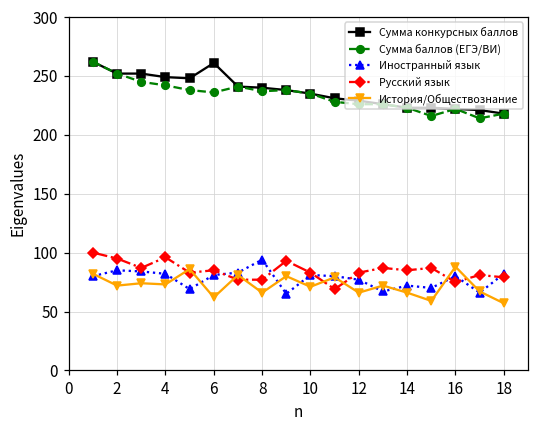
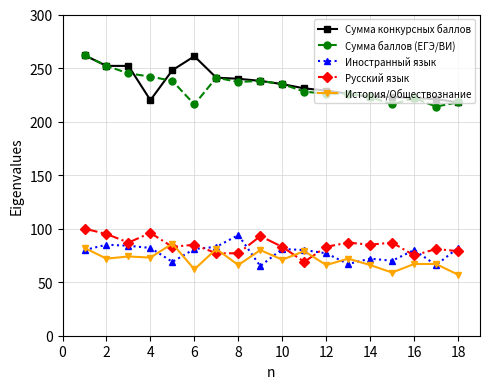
  {
    "Сумма конкурсных баллов": {
-     "4": 249,
+     "4": 220,
      "6": 261,
      "8": 240
    },
    "Сумма баллов (ЕГЭ/ВИ)": {
      "4": 242,
-     "6": 236,
+     "6": 216,
      "8": 237
    },
    "Иностранный язык": {
      "2": 85,
      "4": 82,
      "6": 81,
      "8": 94,
      "12": 77,
      "14": 72,
      "16": 80,
      "18": 82
    },
    "Русский язык": {
      "2": 95,
      "4": 96,
      "6": 85,
      "8": 77,
      "12": 83,
      "14": 85,
      "16": 75,
      "18": 79
    },
    "История/Обществознание": {
      "2": 72,
      "4": 73,
      "6": 62,
      "8": 66,
      "10": 71,
      "12": 66,
      "14": 66,
-     "16": 88,
+     "16": 67,
      "18": 57
    }
  }
